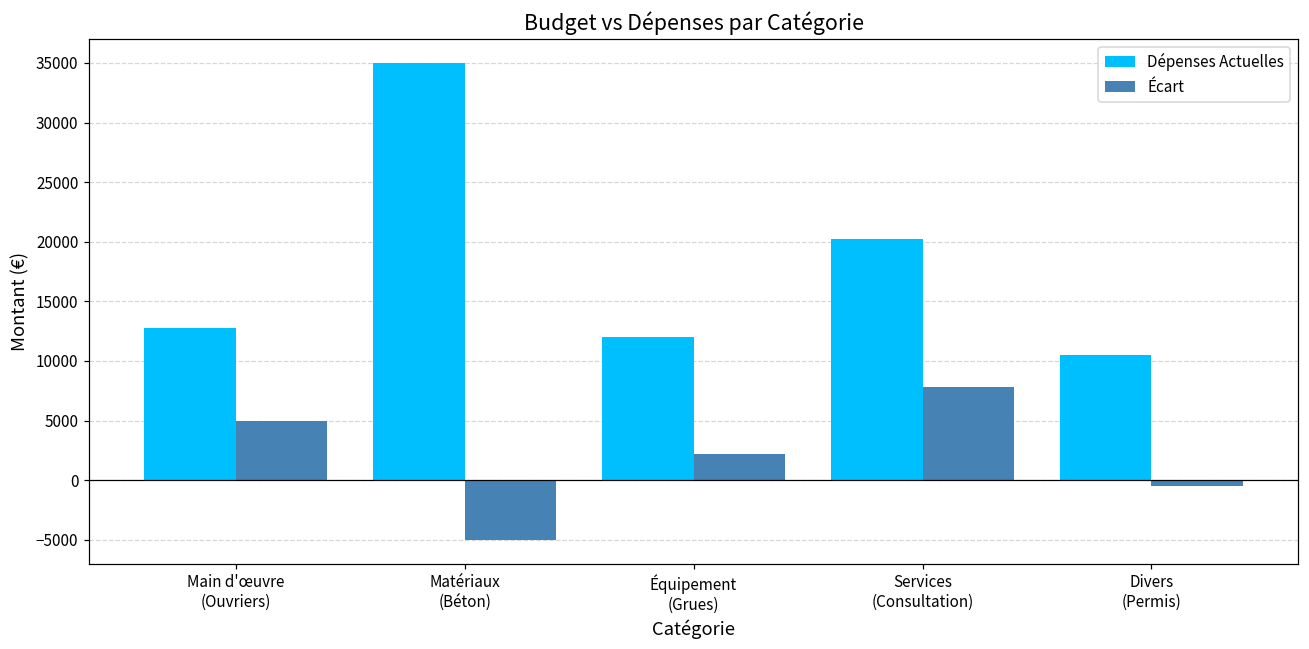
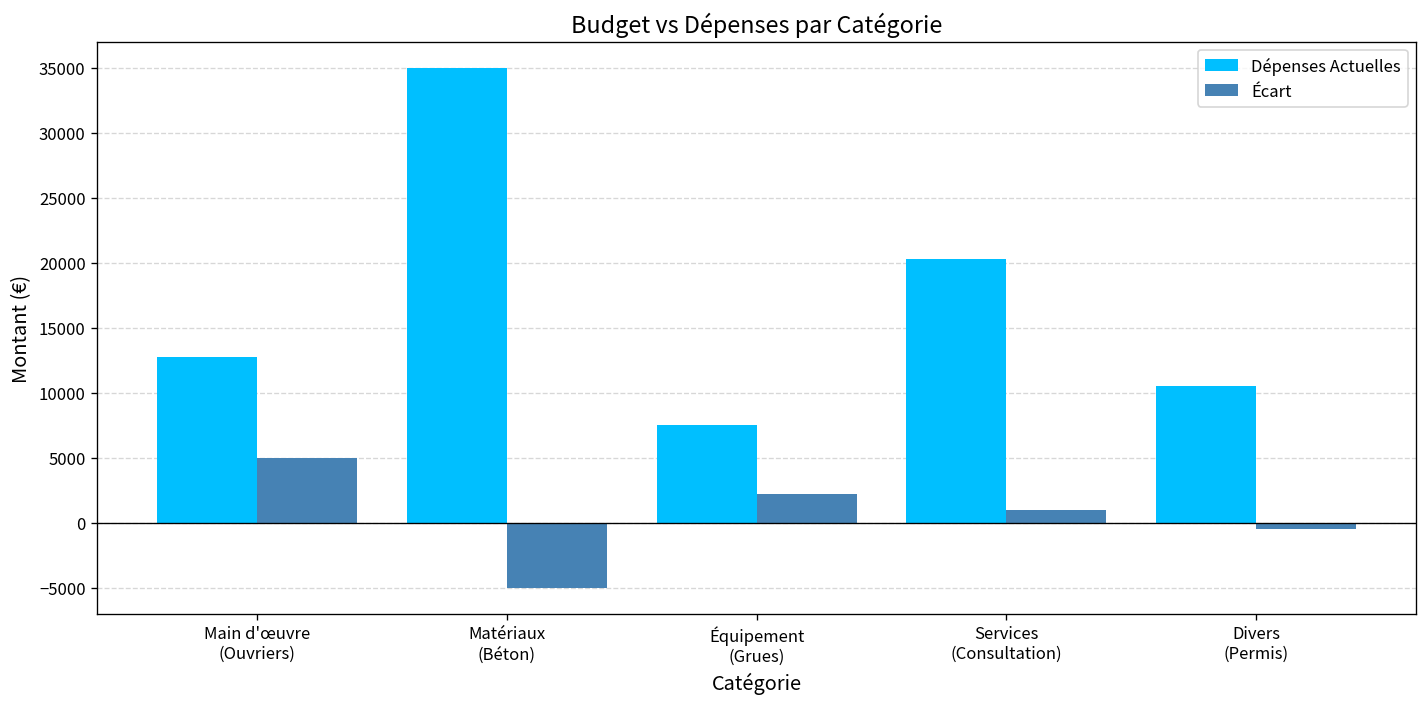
  {
    "Dépenses Actuelles": {
      "Main d'œuvre (Ouvriers)": 12800,
      "Matériaux (Béton)": 35000,
-     "Équipement (Grues)": 12000,
+     "Équipement (Grues)": 7500,
      "Services (Consultation)": 20300,
      "Divers (Permis)": 10500
    },
    "Écart": {
      "Main d'œuvre (Ouvriers)": 5000,
      "Matériaux (Béton)": -5000,
      "Équipement (Grues)": 2200,
-     "Services (Consultation)": 7800,
+     "Services (Consultation)": 1000,
      "Divers (Permis)": -500
    }
  }
